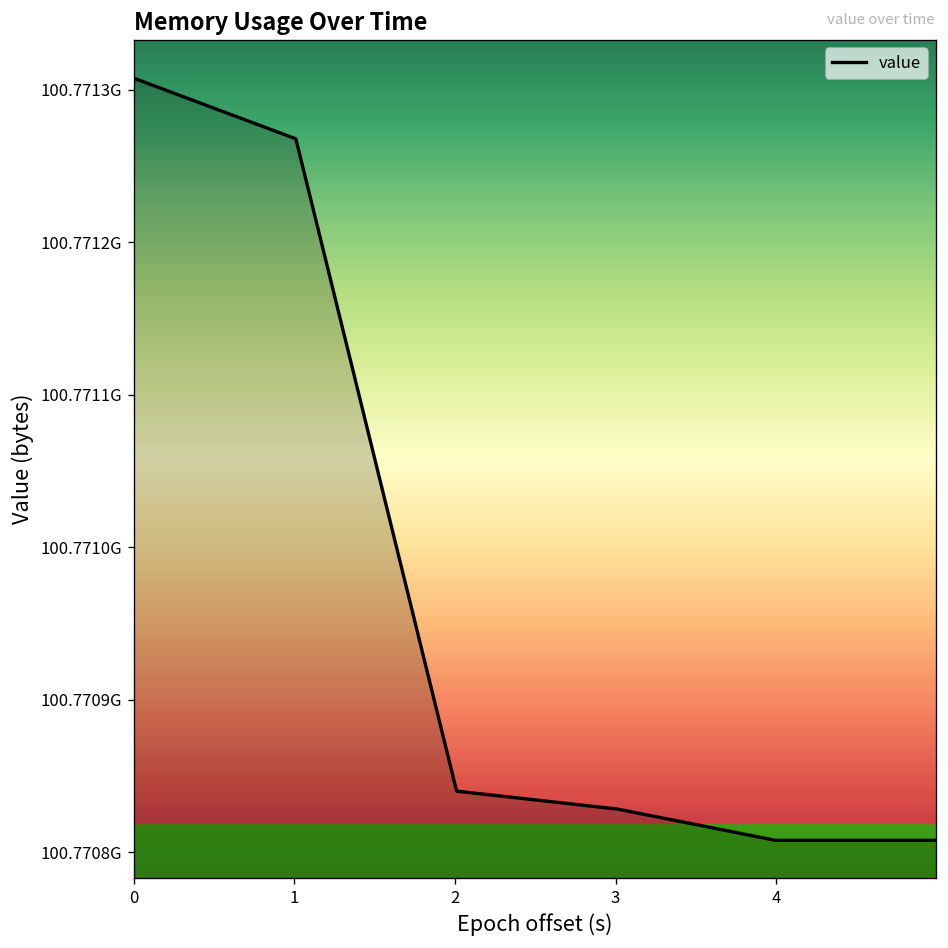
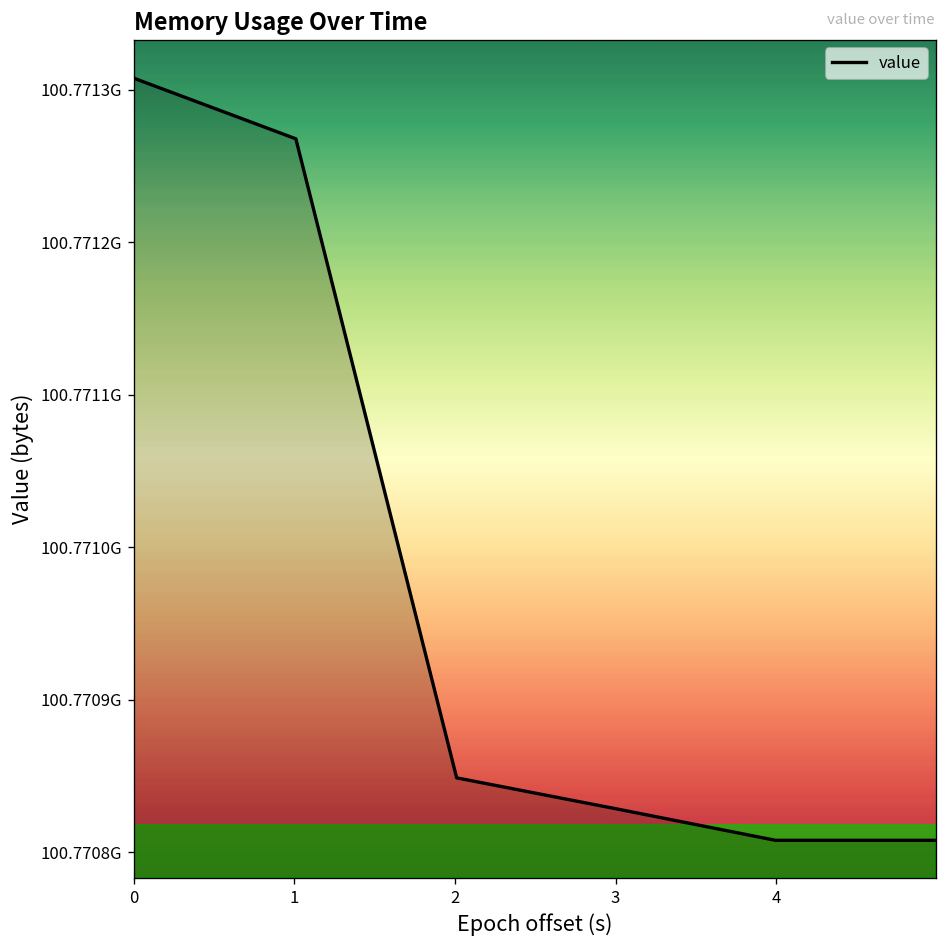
  {
    "0": 100771308000,
    "1": 100771268000,
-   "2": 100770840000,
+   "2": 100770849000,
    "3": 100770828000
  }
